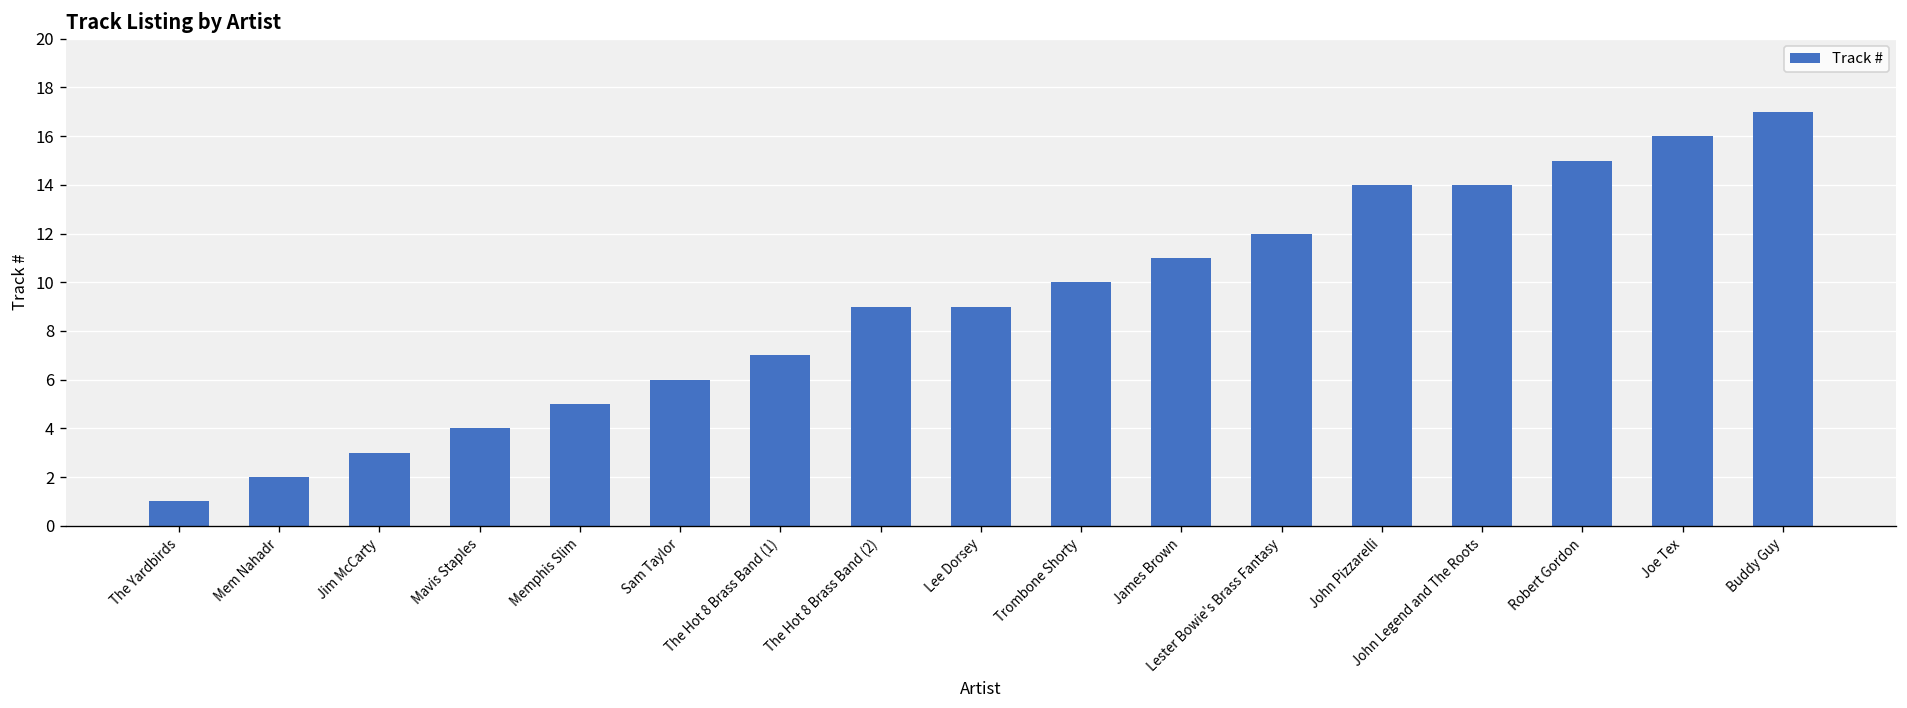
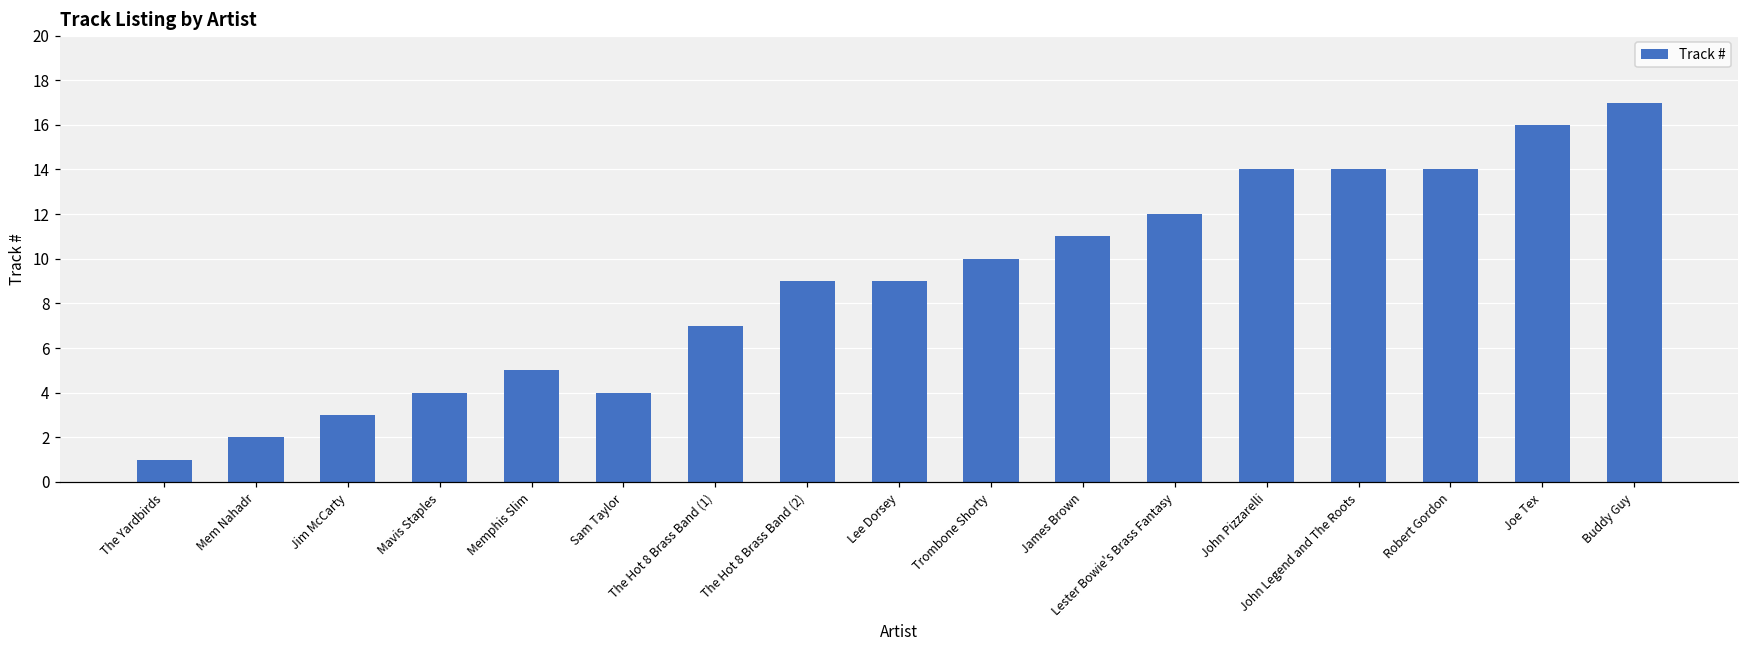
  {
    "The Yardbirds": 1,
    "Mem Nahadr": 2,
    "Jim McCarty": 3,
    "Mavis Staples": 4,
    "Memphis Slim": 5,
-   "Sam Taylor": 6,
+   "Sam Taylor": 4,
    "The Hot 8 Brass Band (1)": 7,
    "The Hot 8 Brass Band (2)": 9,
    "Lee Dorsey": 9,
    "Trombone Shorty": 10,
    "James Brown": 11,
    "Lester Bowie's Brass Fantasy": 12,
    "John Pizzarelli": 14,
    "John Legend and The Roots": 14,
-   "Robert Gordon": 15,
+   "Robert Gordon": 14,
    "Joe Tex": 16,
    "Buddy Guy": 17
  }
